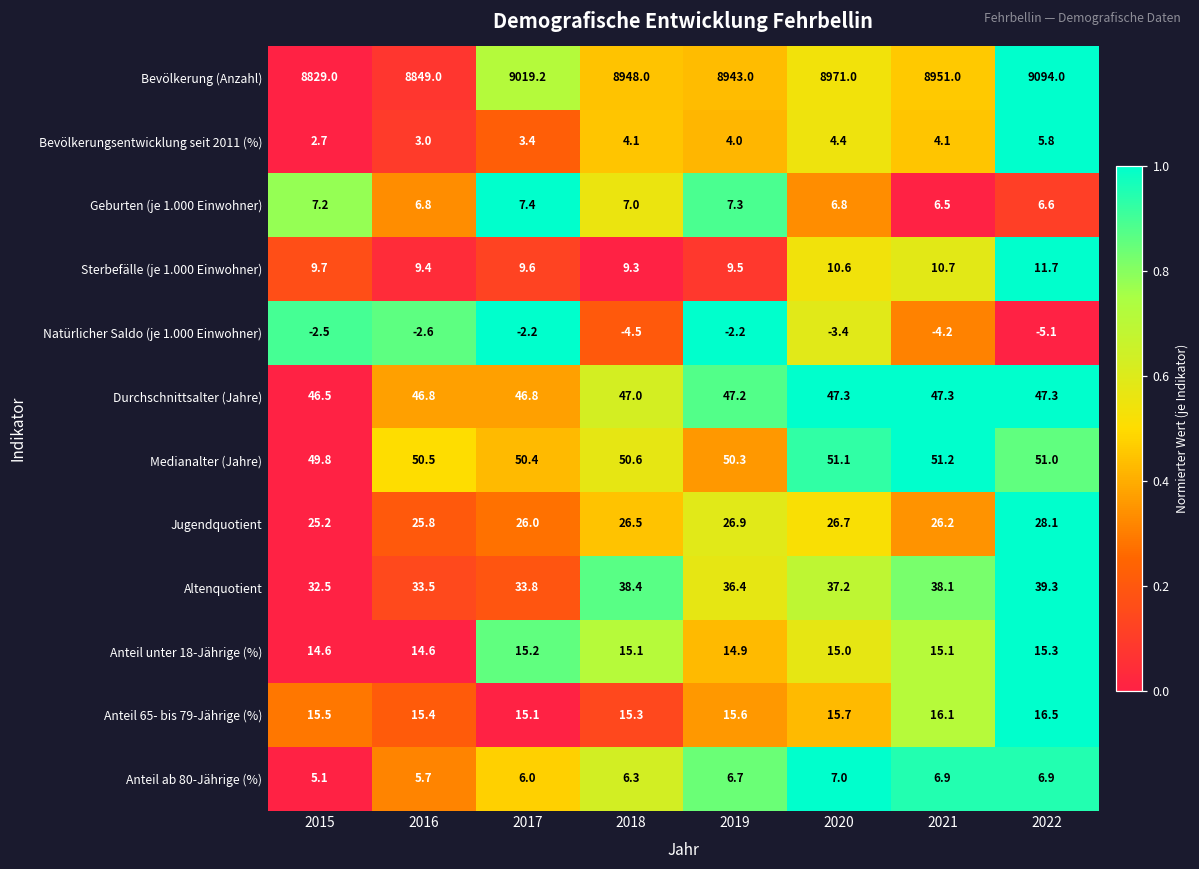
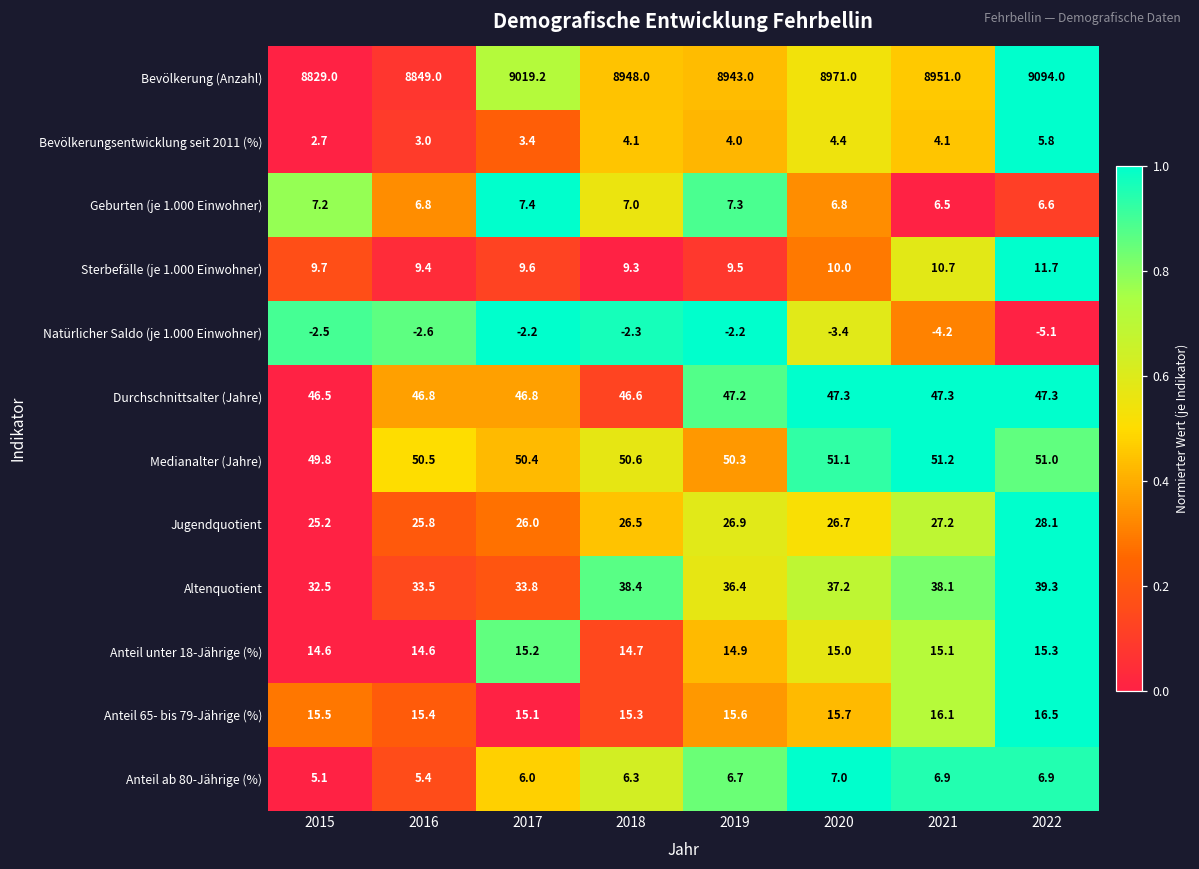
  {
    "Bevölkerung (Anzahl)": {
      "2015": 8829.0,
      "2016": 8849.0,
      "2017": 9019.2,
      "2018": 8948.0,
      "2019": 8943.0,
      "2020": 8971.0,
      "2021": 8951.0,
      "2022": 9094.0
    },
    "Bevölkerungsentwicklung seit 2011 (%)": {
      "2015": 2.7,
      "2016": 3.0,
      "2017": 3.4,
      "2018": 4.1,
      "2019": 4.0,
      "2020": 4.4,
      "2021": 4.1,
      "2022": 5.8
    },
    "Geburten (je 1.000 Einwohner)": {
      "2015": 7.2,
      "2016": 6.8,
      "2017": 7.4,
      "2018": 7.0,
      "2019": 7.3,
      "2020": 6.8,
      "2021": 6.5,
      "2022": 6.6
    },
    "Sterbefälle (je 1.000 Einwohner)": {
      "2015": 9.7,
      "2016": 9.4,
      "2017": 9.6,
      "2018": 9.3,
      "2019": 9.5,
-     "2020": 10.6,
+     "2020": 10.0,
      "2021": 10.7,
      "2022": 11.7
    },
    "Natürlicher Saldo (je 1.000 Einwohner)": {
      "2015": -2.5,
      "2016": -2.6,
      "2017": -2.2,
-     "2018": -4.5,
+     "2018": -2.3,
      "2019": -2.2,
      "2020": -3.4,
      "2021": -4.2,
      "2022": -5.1
    },
    "Durchschnittsalter (Jahre)": {
      "2015": 46.5,
      "2016": 46.8,
      "2017": 46.8,
-     "2018": 47.0,
+     "2018": 46.6,
      "2019": 47.2,
      "2020": 47.3,
      "2021": 47.3,
      "2022": 47.3
    },
    "Medianalter (Jahre)": {
      "2015": 49.8,
      "2016": 50.5,
      "2017": 50.4,
      "2018": 50.6,
      "2019": 50.3,
      "2020": 51.1,
      "2021": 51.2,
      "2022": 51.0
    },
    "Jugendquotient": {
      "2015": 25.2,
      "2016": 25.8,
      "2017": 26.0,
      "2018": 26.5,
      "2019": 26.9,
      "2020": 26.7,
-     "2021": 26.2,
+     "2021": 27.2,
      "2022": 28.1
    },
    "Altenquotient": {
      "2015": 32.5,
      "2016": 33.5,
      "2017": 33.8,
      "2018": 38.4,
      "2019": 36.4,
      "2020": 37.2,
      "2021": 38.1,
      "2022": 39.3
    },
    "Anteil unter 18-Jährige (%)": {
      "2015": 14.6,
      "2016": 14.6,
      "2017": 15.2,
-     "2018": 15.1,
+     "2018": 14.7,
      "2019": 14.9,
      "2020": 15.0,
      "2021": 15.1,
      "2022": 15.3
    },
    "Anteil 65- bis 79-Jährige (%)": {
      "2015": 15.5,
      "2016": 15.4,
      "2017": 15.1,
      "2018": 15.3,
      "2019": 15.6,
      "2020": 15.7,
      "2021": 16.1,
      "2022": 16.5
    },
    "Anteil ab 80-Jährige (%)": {
      "2015": 5.1,
-     "2016": 5.7,
+     "2016": 5.4,
      "2017": 6.0,
      "2018": 6.3,
      "2019": 6.7,
      "2020": 7.0,
      "2021": 6.9,
      "2022": 6.9
    }
  }
